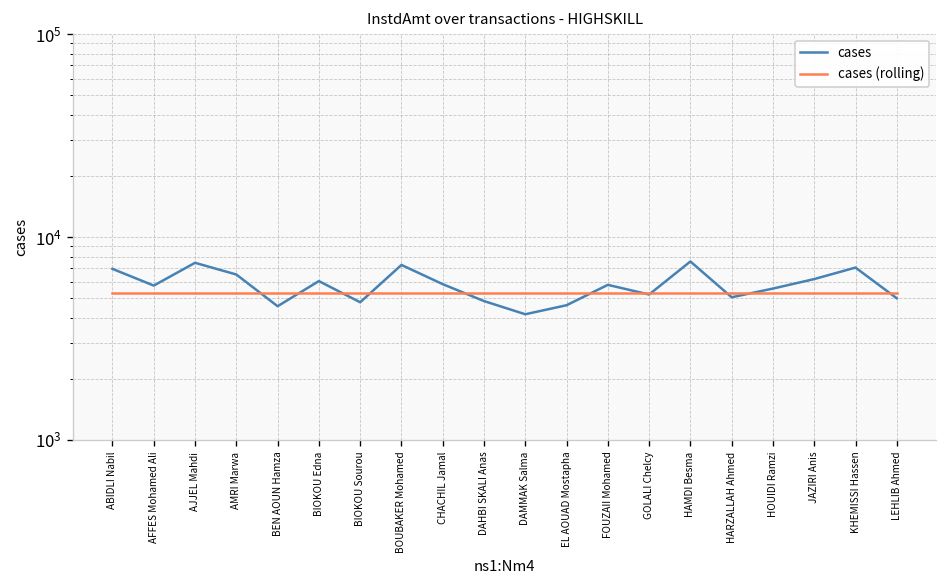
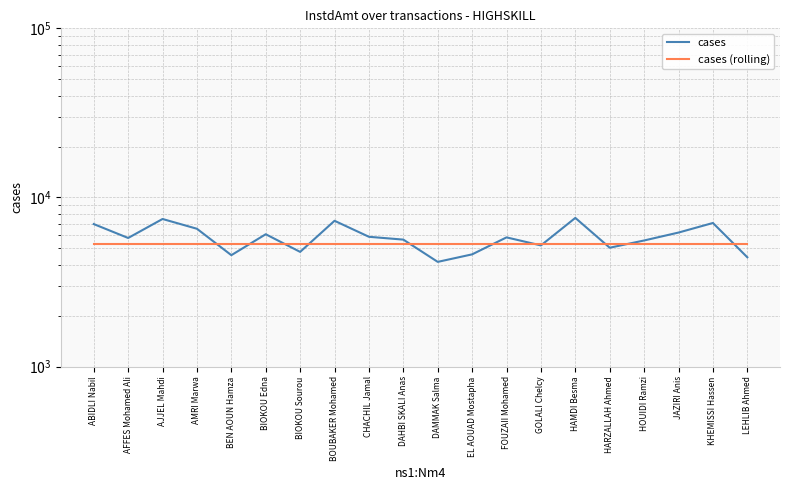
  {
    "cases": {
      "ABIDLI Nabil": 7000,
      "AFFES Mohamed Ali": 5800,
      "AJJEL Mahdi": 7000,
      "AMRI Marwa": 6500,
      "BEN AOUN Hamza": 4600,
      "BIOKOU Edna": 6100,
      "BIOKOU Sourou": 4800,
      "BOUBAKER Mohamed": 7300,
      "CHACHIL Jamal": 5900,
-     "DAHBI SKALI Anas": 4800,
+     "DAHBI SKALI Anas": 5600,
      "DAMMAK Salma": 4200,
      "EL AOUAD Mostapha": 4600,
      "FOUZAII Mohamed": 5800,
      "HAMDI Besma": 8000,
      "HARZALLAH Ahmed": 5000,
      "HOUIDI Ramzi": 5600,
      "JAZIRI Anis": 6200,
      "KHEMISSI Hassen": 7100,
-     "LEHLIB Ahmed": 5000
+     "LEHLIB Ahmed": 4400
    },
    "cases (rolling)": {
      "ABIDLI Nabil": 5300,
      "AFFES Mohamed Ali": 5300,
      "AJJEL Mahdi": 5300,
      "AMRI Marwa": 5300,
      "BEN AOUN Hamza": 5300,
      "BIOKOU Edna": 5300,
      "BIOKOU Sourou": 5300,
      "BOUBAKER Mohamed": 5300,
      "CHACHIL Jamal": 5300,
      "DAHBI SKALI Anas": 5300,
      "DAMMAK Salma": 5300,
      "EL AOUAD Mostapha": 5300,
      "FOUZAII Mohamed": 5300,
      "HAMDI Besma": 5300,
      "HARZALLAH Ahmed": 5300,
      "HOUIDI Ramzi": 5300,
      "JAZIRI Anis": 5300,
      "KHEMISSI Hassen": 5300,
      "LEHLIB Ahmed": 5300
    }
  }
